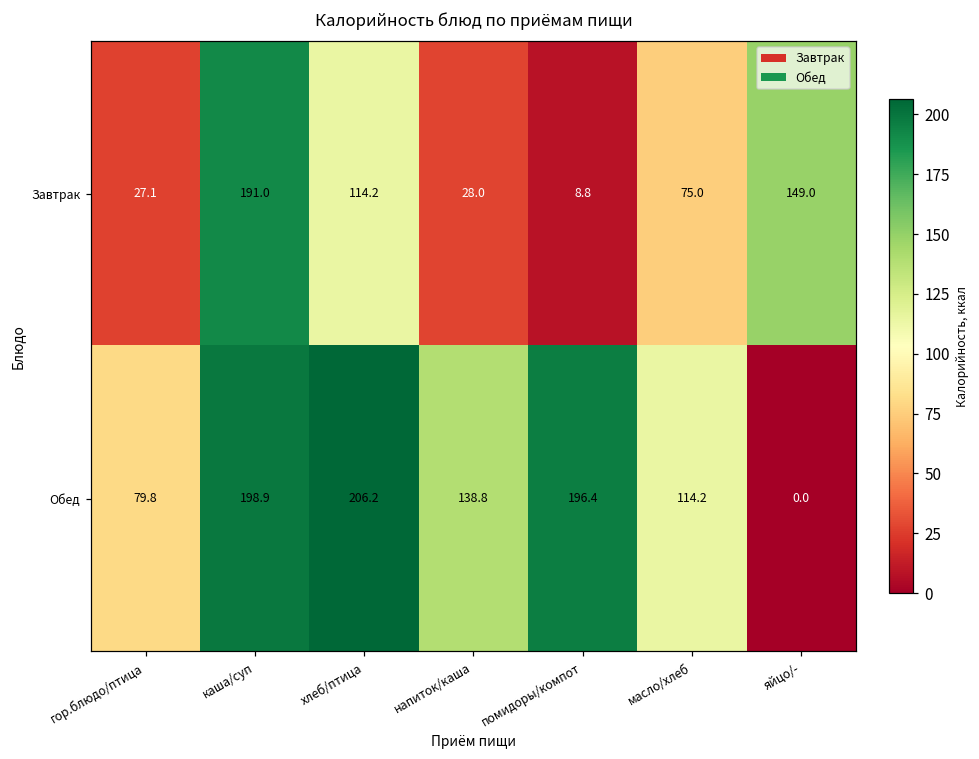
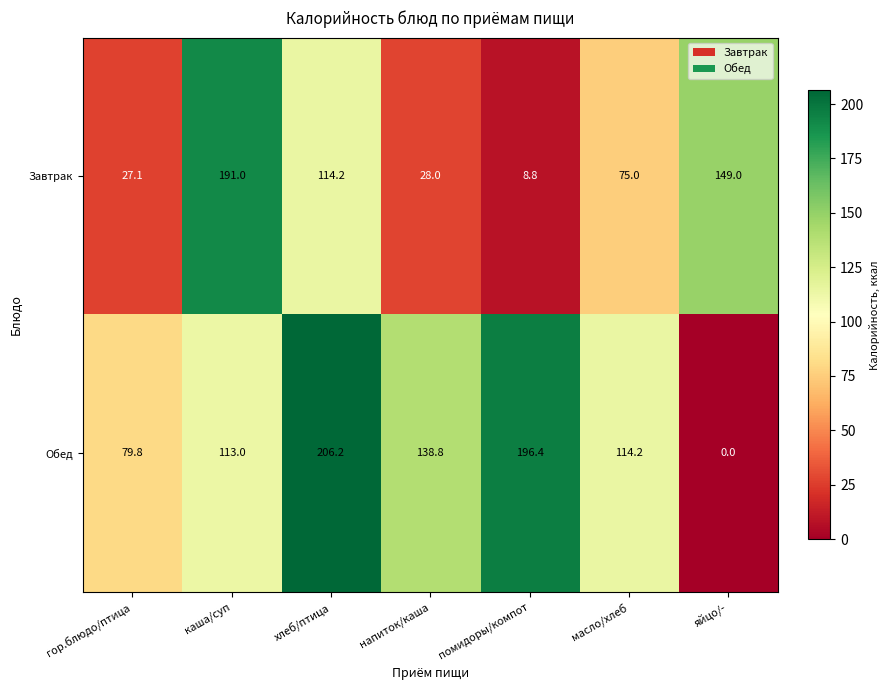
  {
    "Завтрак": {
      "гор.блюдо/птица": 27.1,
      "каша/суп": 191.0,
      "хлеб/птица": 114.2,
      "напиток/каша": 28.0,
      "помидоры/компот": 8.8,
      "масло/хлеб": 75.0,
      "яйцо/-": 149.0
    },
    "Обед": {
      "гор.блюдо/птица": 79.8,
-     "каша/суп": 198.9,
+     "каша/суп": 113.0,
      "хлеб/птица": 206.2,
      "напиток/каша": 138.8,
      "помидоры/компот": 196.4,
      "масло/хлеб": 114.2,
      "яйцо/-": 0.0
    }
  }
